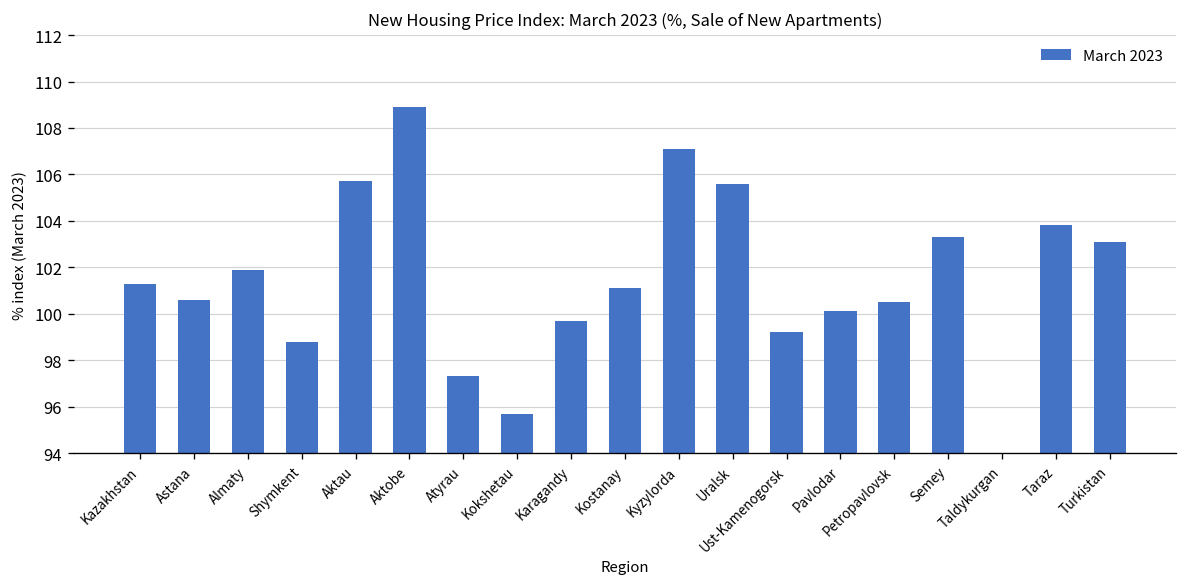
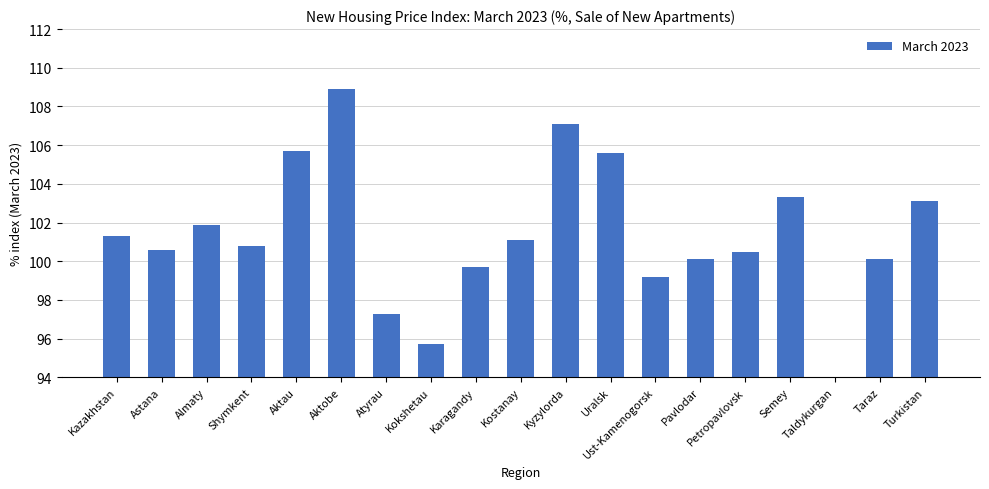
  {
    "Kazakhstan": 101.3,
    "Astana": 100.6,
    "Almaty": 101.9,
-   "Shymkent": 98.8,
+   "Shymkent": 100.8,
    "Aktau": 105.7,
    "Aktobe": 108.9,
    "Atyrau": 97.3,
    "Kokshetau": 95.7,
    "Karagandy": 99.7,
    "Kostanay": 101.1,
    "Kyzylorda": 107.1,
    "Uralsk": 105.6,
    "Ust-Kamenogorsk": 99.2,
    "Pavlodar": 100.1,
    "Petropavlovsk": 100.5,
    "Semey": 103.3,
    "Taldykurgan": 93.9,
-   "Taraz": 103.8,
+   "Taraz": 100.1,
    "Turkistan": 103.1
  }
